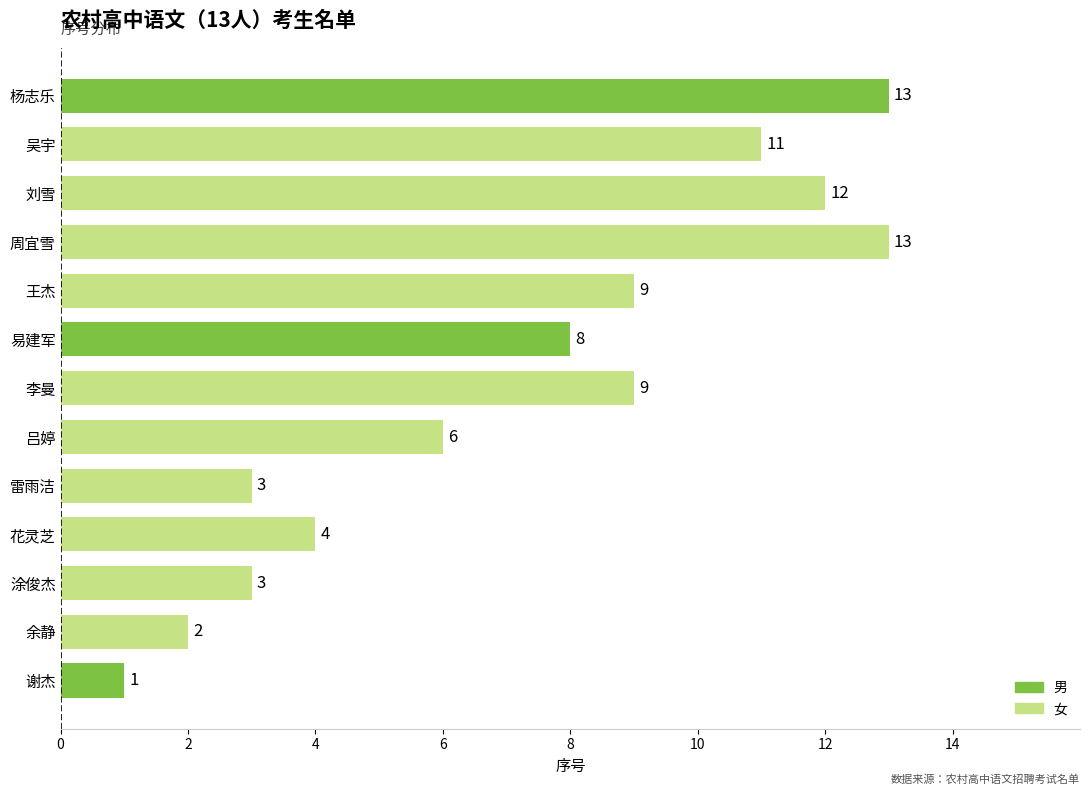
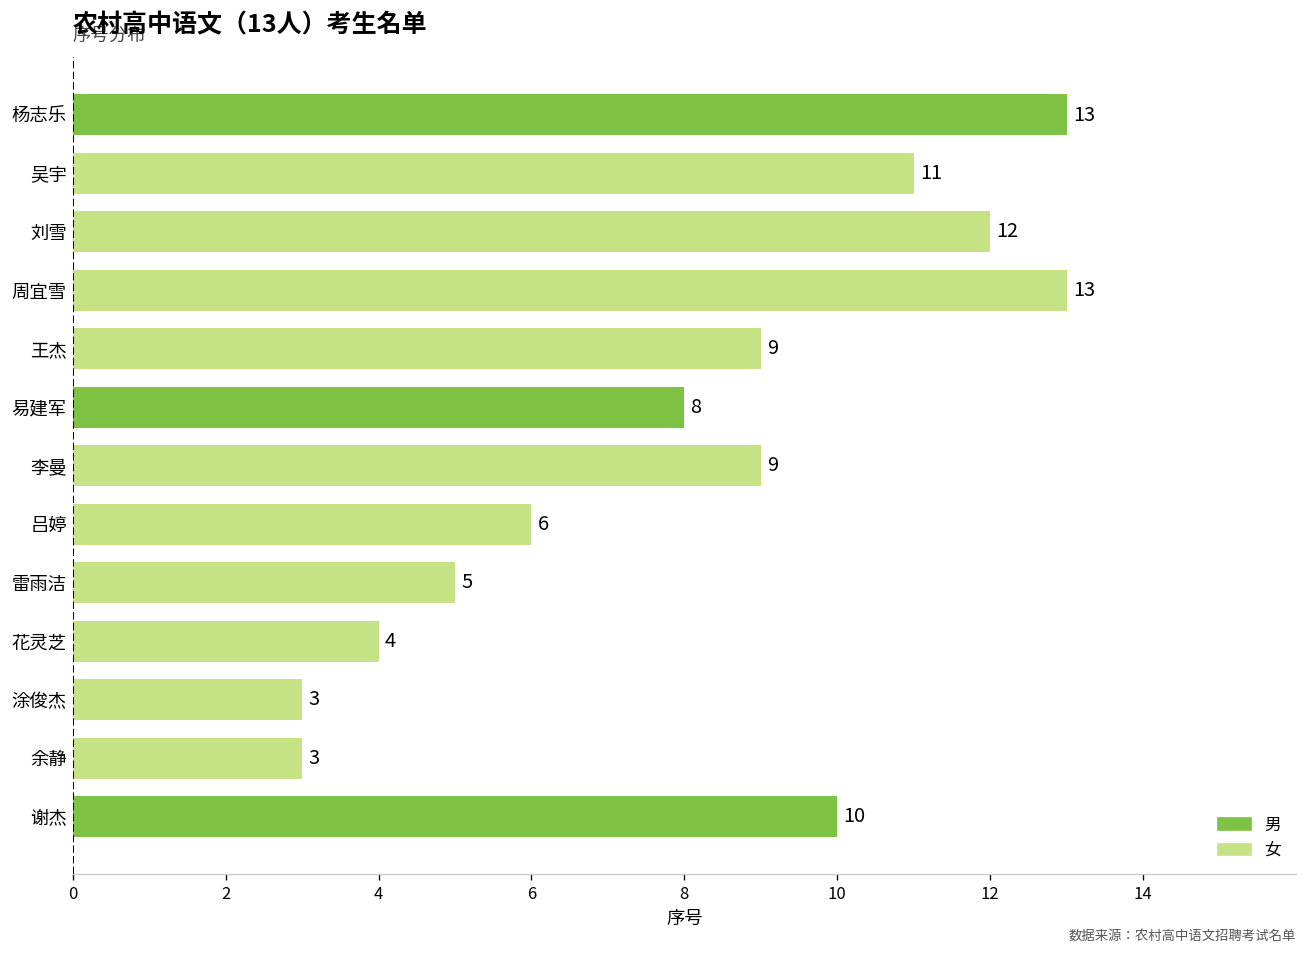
  {
    "杨志乐": 13,
    "吴宇": 11,
    "刘雪": 12,
    "周宜雪": 13,
    "王杰": 9,
    "易建军": 8,
    "李曼": 9,
    "吕婷": 6,
-   "雷雨洁": 3,
+   "雷雨洁": 5,
    "花灵芝": 4,
    "涂俊杰": 3,
-   "余静": 2,
-   "谢杰": 1
+   "余静": 3,
+   "谢杰": 10
  }
